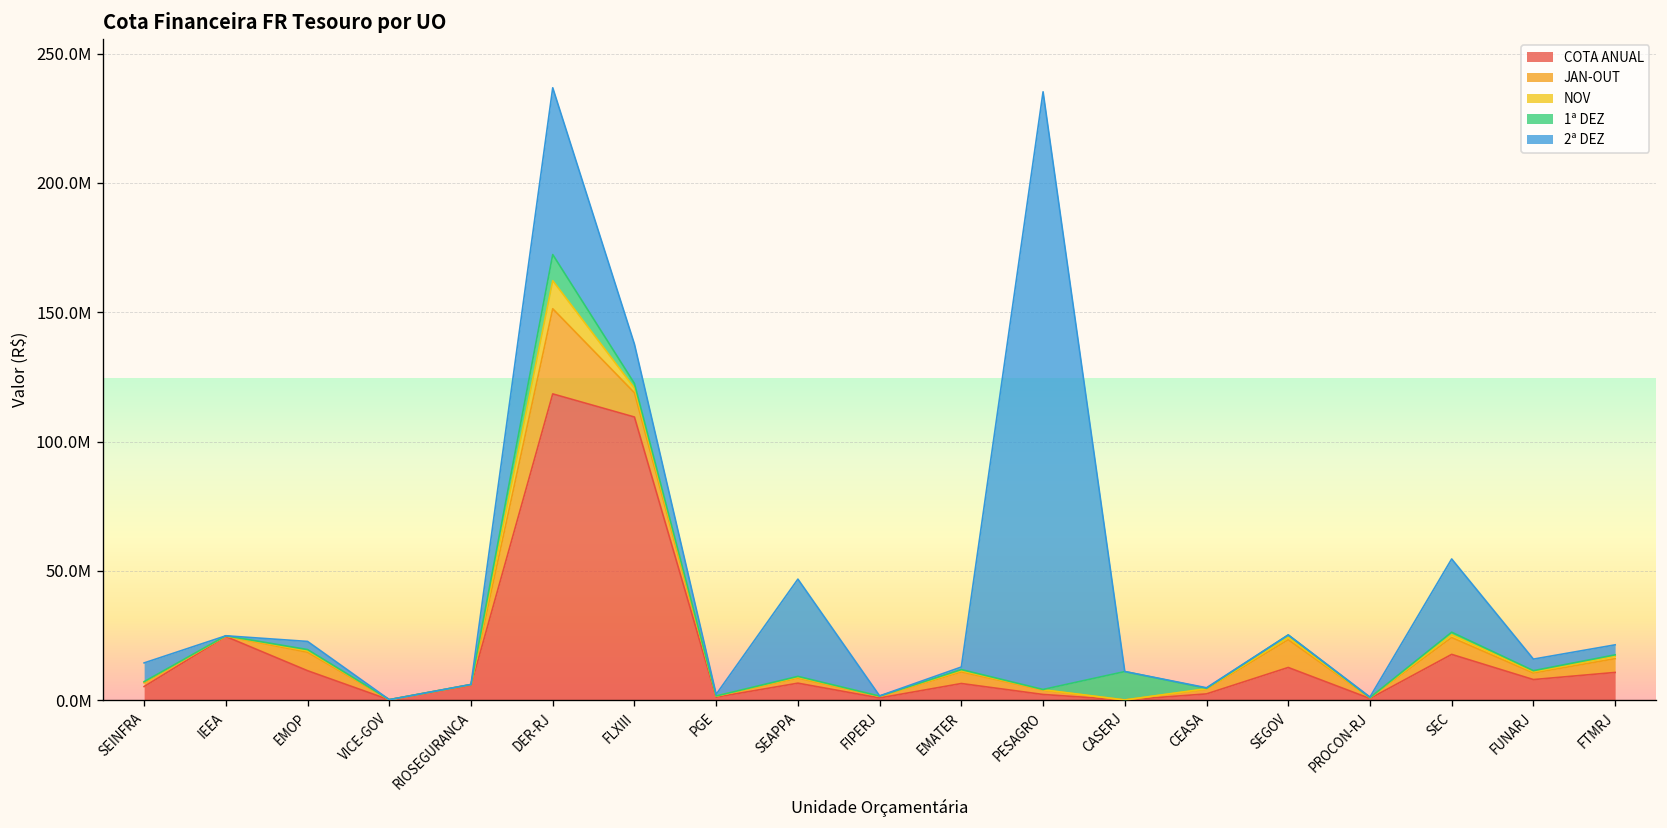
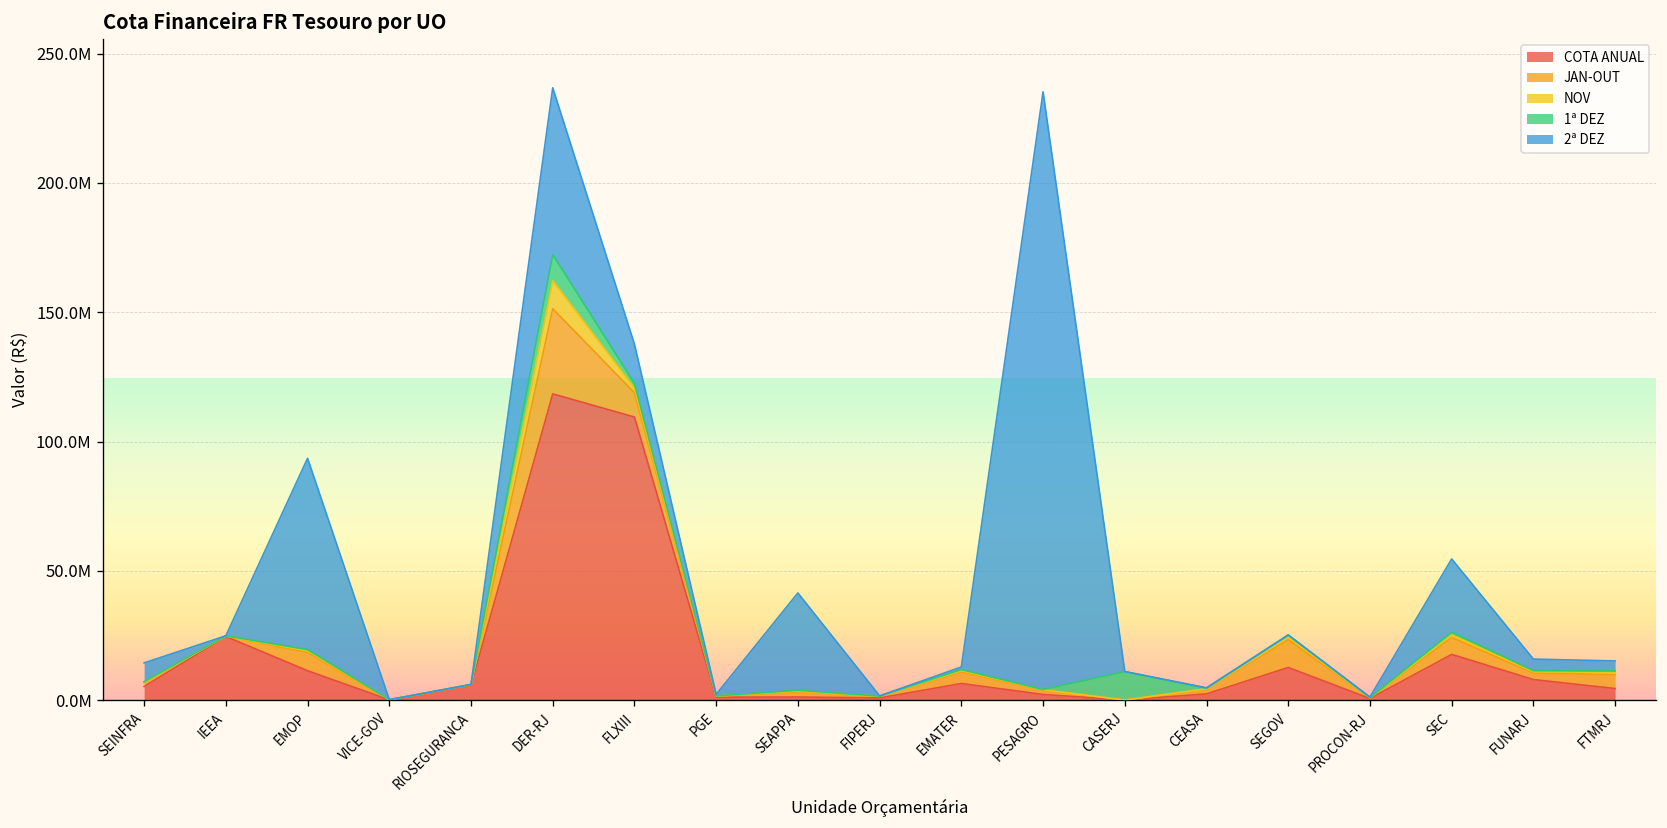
  {
    "COTA ANUAL": {
      "SEINFRA": 5000000,
      "EMOP": 11000000,
      "DER-RJ": 118000000,
      "FLXIII": 109000000,
-     "SEAPPA": 7000000,
+     "SEAPPA": 1000000,
      "EMATER": 6000000,
      "PESAGRO": 2000000,
      "CEASA": 2000000,
      "SEGOV": 13000000,
      "SEC": 18000000,
      "FUNARJ": 8000000,
-     "FTMRJ": 11000000
+     "FTMRJ": 4000000
    },
    "1ª DEZ": {
      "DER-RJ": 10000000,
      "FLXIII": 2000000
    },
    "2ª DEZ": {
      "SEINFRA": 7000000,
-     "EMOP": 3000000,
+     "EMOP": 74000000,
      "DER-RJ": 65000000,
      "FLXIII": 15000000,
      "SEAPPA": 38000000,
      "PESAGRO": 231000000,
      "SEC": 28000000,
      "FUNARJ": 4000000,
      "FTMRJ": 4000000
    }
  }
